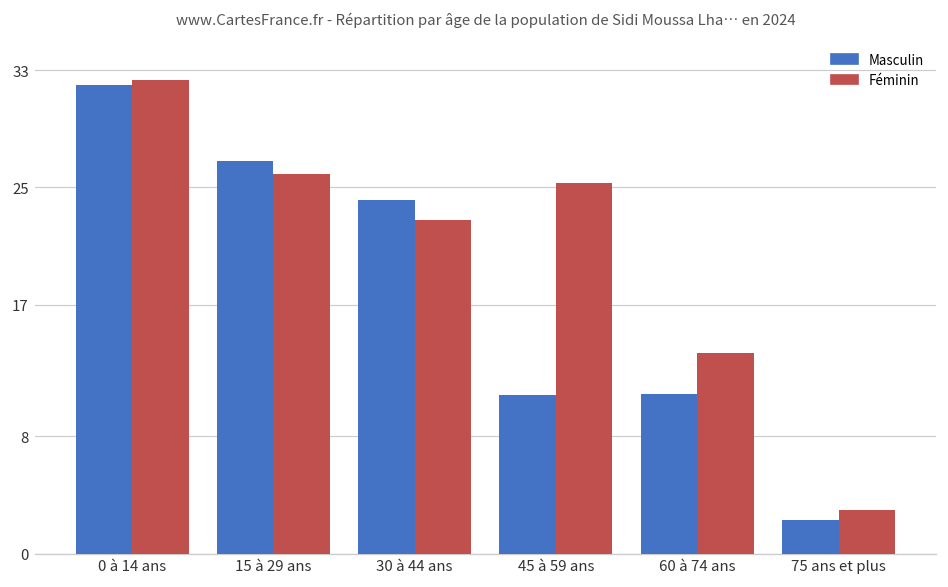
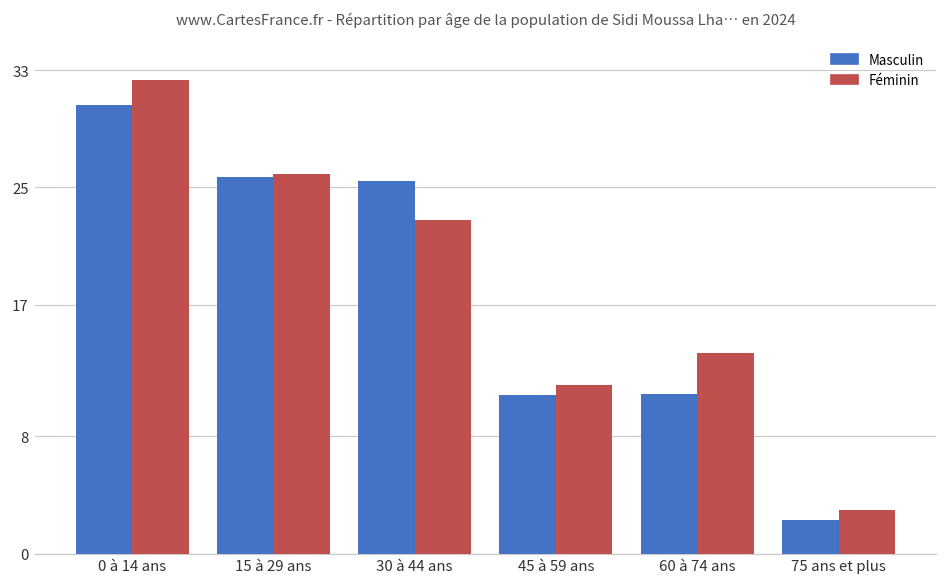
  {
    "Masculin": {
-     "0 à 14 ans": 32.0,
-     "15 à 29 ans": 26.8,
-     "30 à 44 ans": 24.1,
+     "0 à 14 ans": 30.6,
+     "15 à 29 ans": 25.7,
+     "30 à 44 ans": 25.4,
      "45 à 59 ans": 10.8,
      "60 à 74 ans": 10.9,
      "75 ans et plus": 2.3
    },
    "Féminin": {
      "0 à 14 ans": 32.3,
      "15 à 29 ans": 25.9,
      "30 à 44 ans": 22.8,
-     "45 à 59 ans": 25.3,
+     "45 à 59 ans": 11.5,
      "60 à 74 ans": 13.7,
      "75 ans et plus": 3.0
    }
  }
